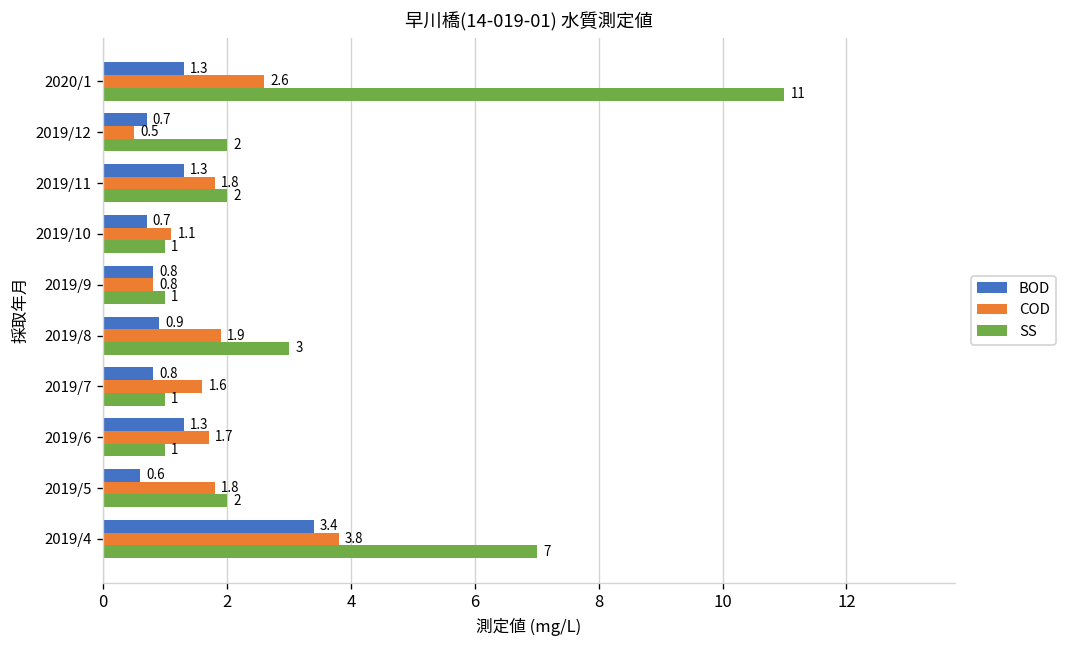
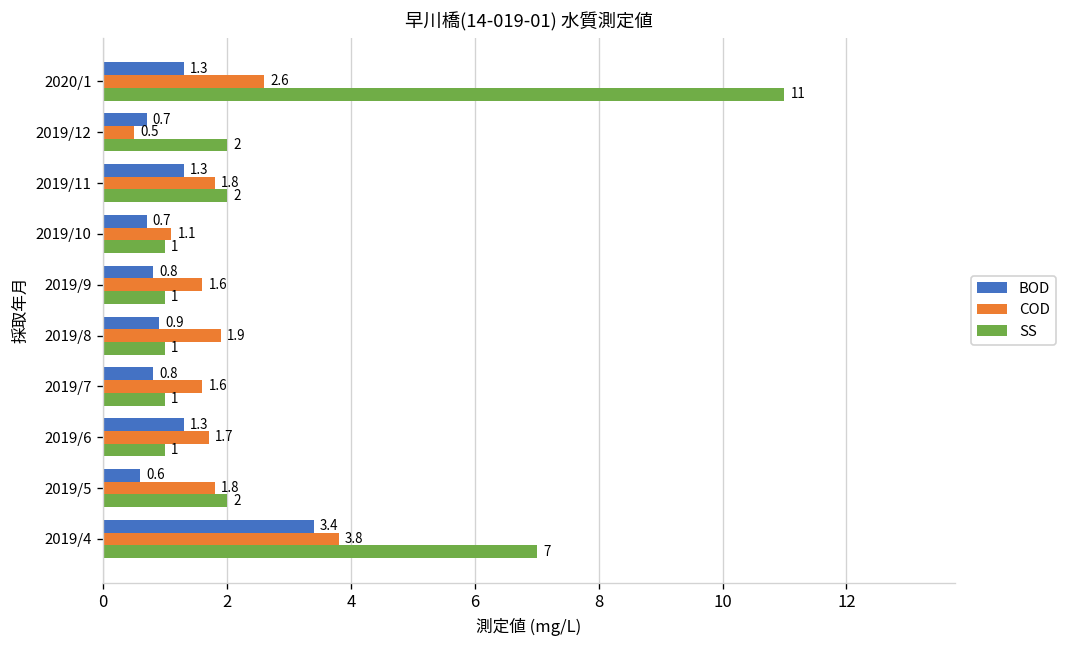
  {
    "BOD": {
      "2020/1": 1.3,
      "2019/12": 0.7,
      "2019/11": 1.3,
      "2019/10": 0.7,
      "2019/9": 0.8,
      "2019/8": 0.9,
      "2019/7": 0.8,
      "2019/6": 1.3,
      "2019/5": 0.6,
      "2019/4": 3.4
    },
    "COD": {
      "2020/1": 2.6,
      "2019/12": 0.5,
      "2019/11": 1.8,
      "2019/10": 1,
-     "2019/9": 0.8,
+     "2019/9": 1.6,
      "2019/8": 1.9,
      "2019/7": 1.6,
      "2019/6": 1.7,
      "2019/5": 1.8,
      "2019/4": 3.8
    },
    "SS": {
      "2020/1": 11,
      "2019/12": 2,
      "2019/11": 2,
      "2019/10": 1,
      "2019/9": 1,
-     "2019/8": 3,
+     "2019/8": 1,
      "2019/7": 1,
      "2019/6": 1,
      "2019/5": 2,
      "2019/4": 7
    }
  }
